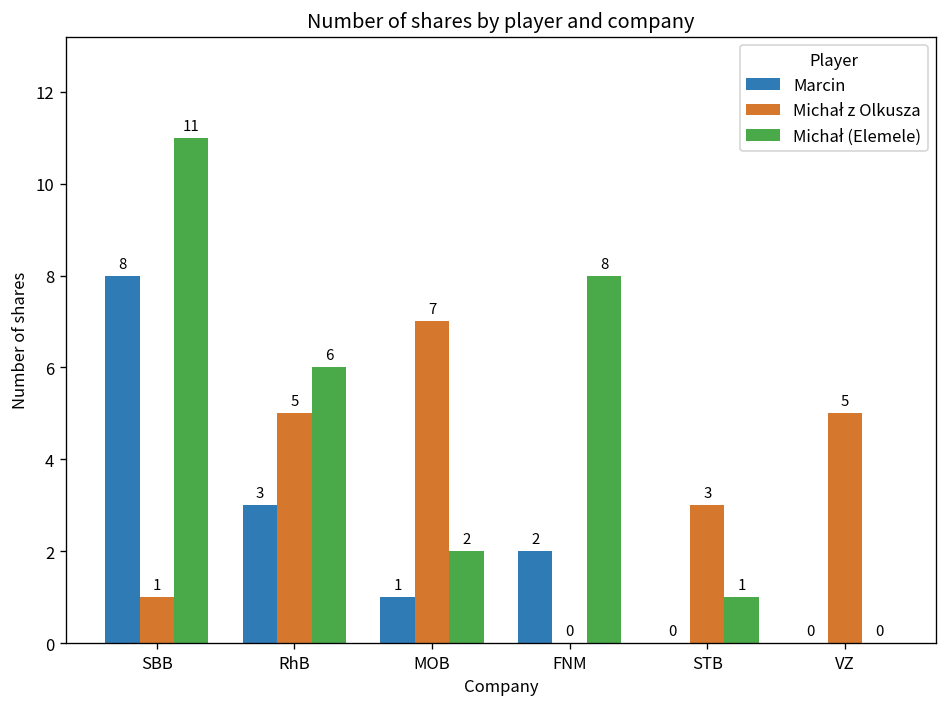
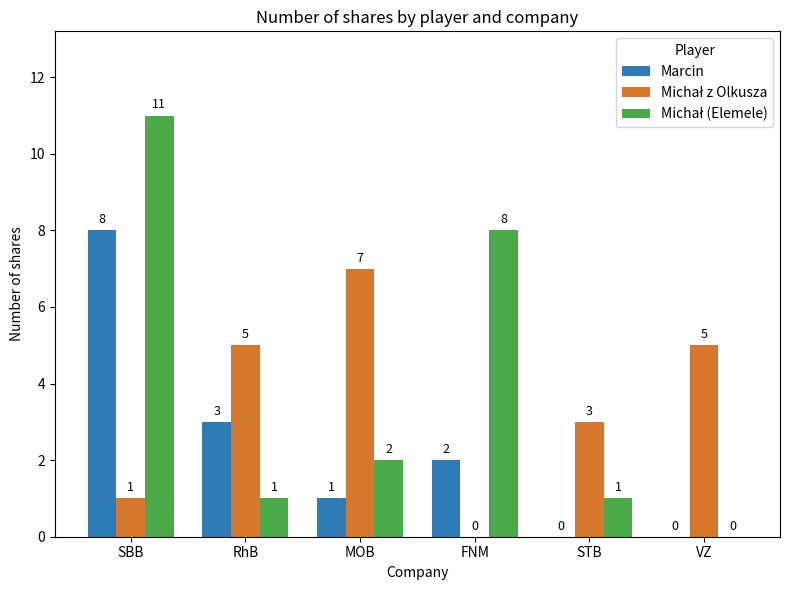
  {
    "Marcin": {
      "SBB": 8,
      "RhB": 3,
      "MOB": 1,
      "FNM": 2,
      "STB": 0,
      "VZ": 0
    },
    "Michał z Olkusza": {
      "SBB": 1,
      "RhB": 5,
      "MOB": 7,
      "FNM": 0,
      "STB": 3,
      "VZ": 5
    },
    "Michał (Elemele)": {
      "SBB": 11,
-     "RhB": 6,
+     "RhB": 1,
      "MOB": 2,
      "FNM": 8,
      "STB": 1,
      "VZ": 0
    }
  }
